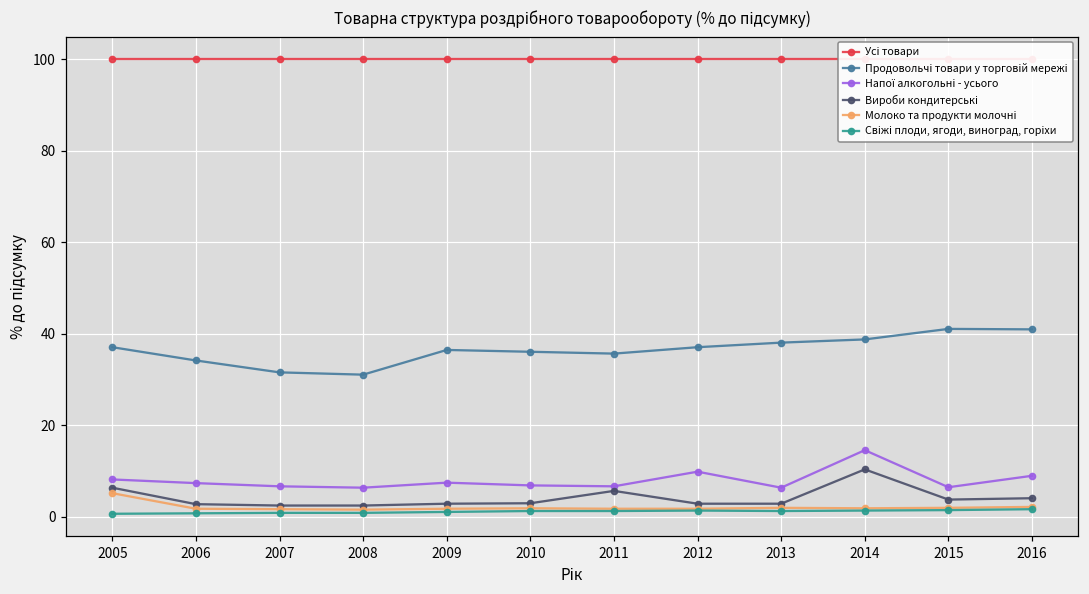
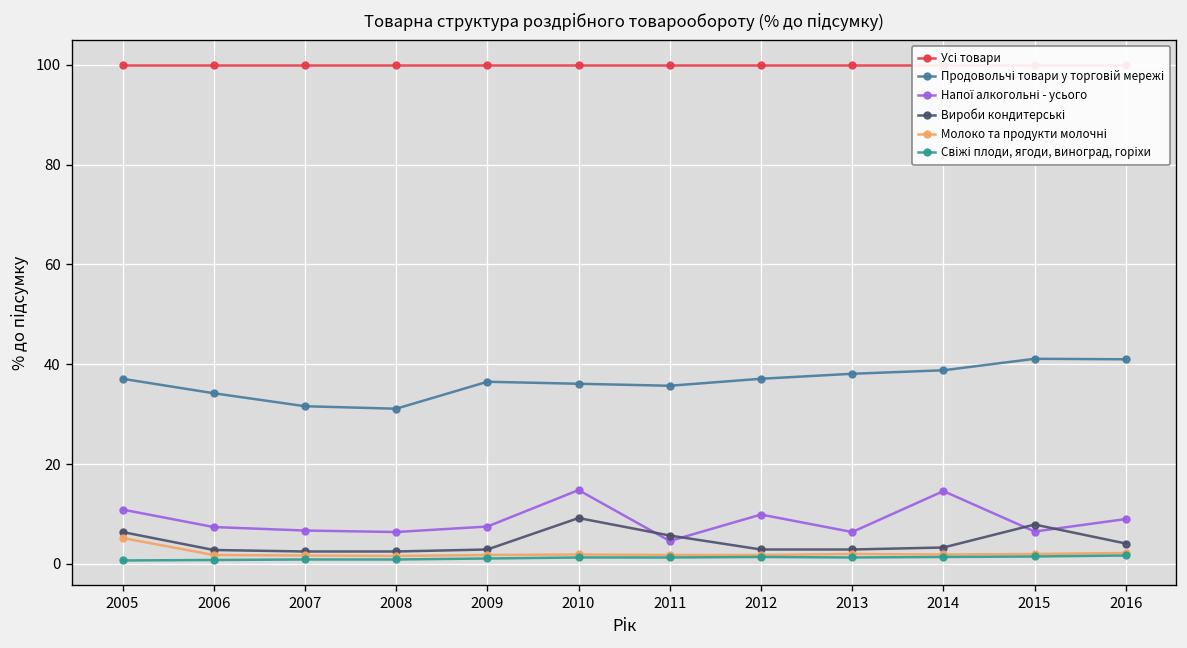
  {
    "Усі товари": {
      "2005": 100,
      "2006": 100,
      "2007": 100,
      "2008": 100,
      "2009": 100,
      "2010": 100,
      "2011": 100,
      "2012": 100,
      "2013": 100
    },
    "Напої алкогольні - усього": {
-     "2005": 8,
+     "2005": 11,
      "2006": 7,
      "2007": 7,
      "2008": 6,
      "2009": 8,
-     "2010": 7,
-     "2011": 7,
+     "2010": 15,
+     "2011": 5,
      "2012": 10,
      "2013": 6,
      "2014": 15,
      "2015": 7,
      "2016": 9
    },
    "Вироби кондитерські": {
      "2005": 6,
      "2006": 3,
      "2007": 3,
      "2008": 3,
      "2009": 3,
-     "2010": 3,
+     "2010": 9,
      "2011": 6,
      "2012": 3,
      "2013": 3,
-     "2014": 10,
-     "2015": 4,
+     "2014": 3,
+     "2015": 8,
      "2016": 4
    },
    "Молоко та продукти молочні": {
      "2005": 5,
      "2006": 2,
      "2007": 2,
      "2008": 2,
      "2009": 2,
      "2013": 2
    }
  }
